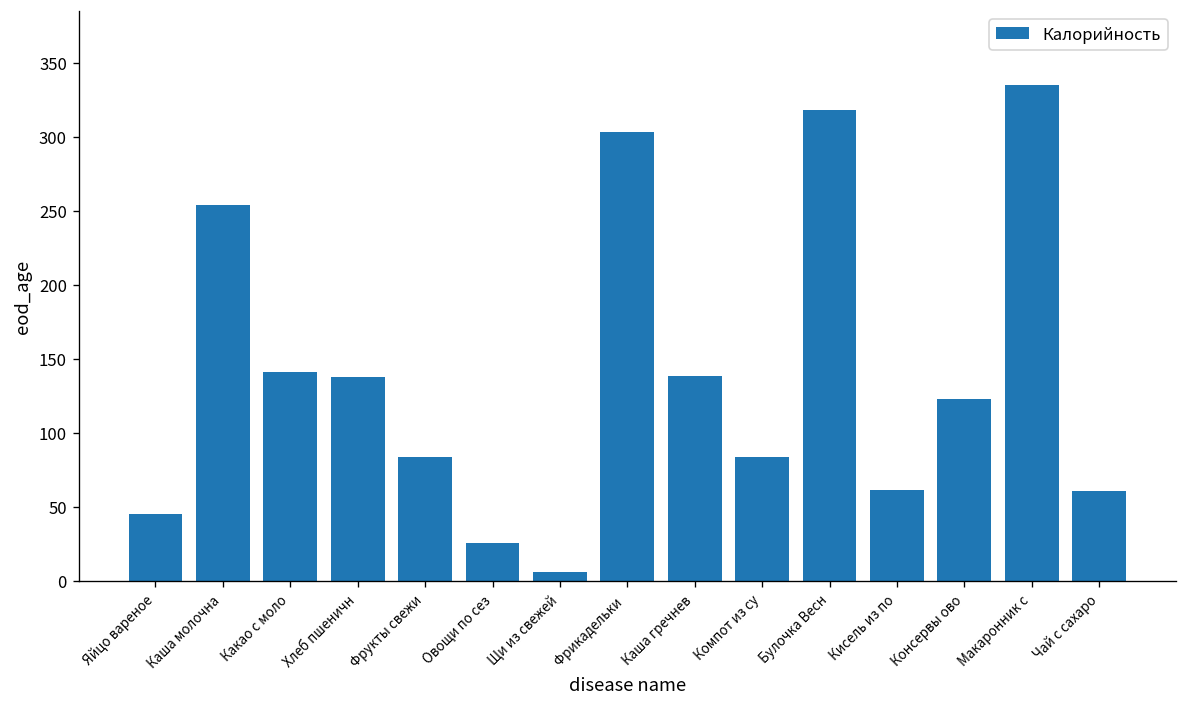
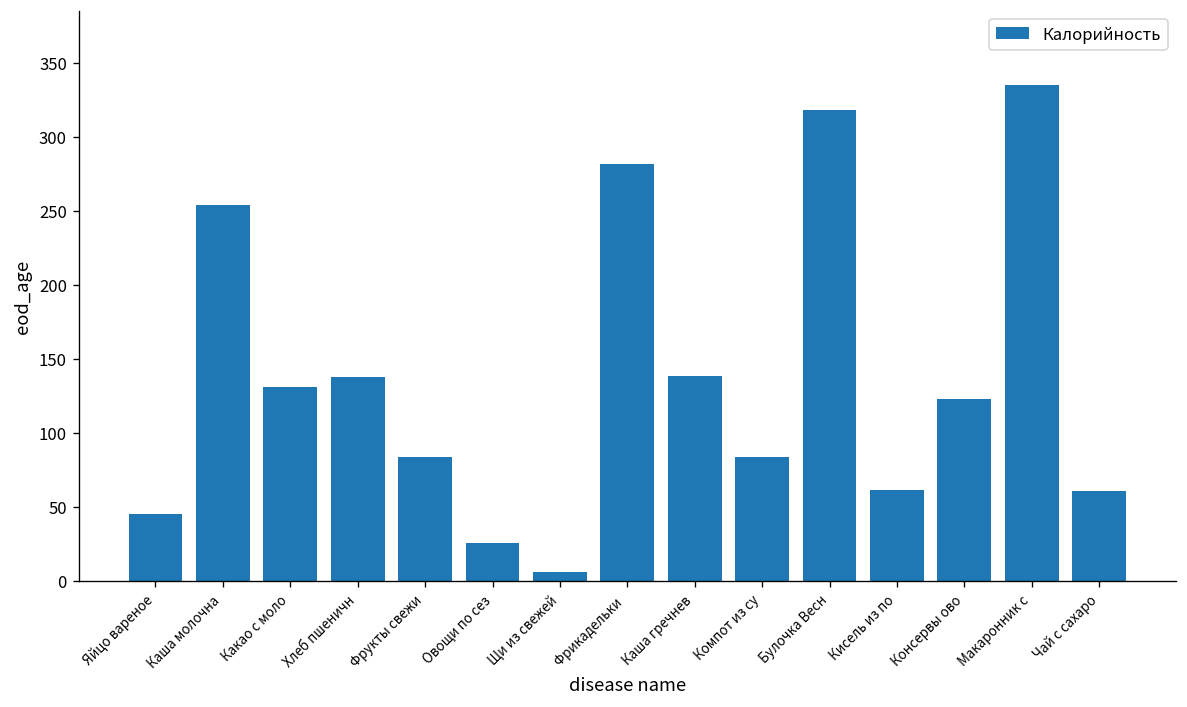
  {
    "Яйцо вареное": 46,
    "Каша молочна": 254,
-   "Какао с моло": 141,
+   "Какао с моло": 131,
    "Хлеб пшеничн": 138,
    "Фрукты свежи": 83,
    "Овощи по сез": 26,
    "Щи из свежей": 6,
-   "Фрикадельки": 303,
+   "Фрикадельки": 282,
    "Каша гречнев": 139,
    "Компот из су": 84,
    "Булочка Весн": 318,
    "Кисель из по": 61,
    "Консервы ово": 123,
    "Макаронник с": 335,
    "Чай с сахаро": 61
  }
